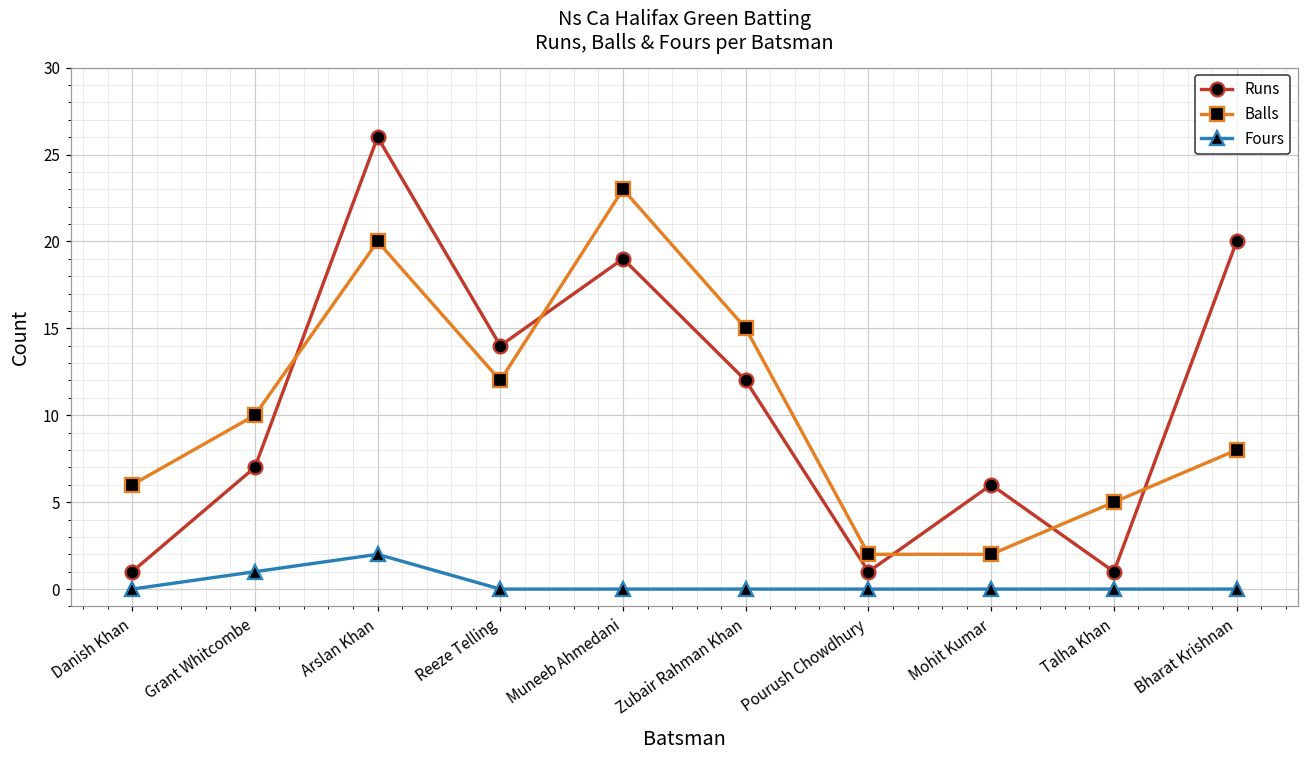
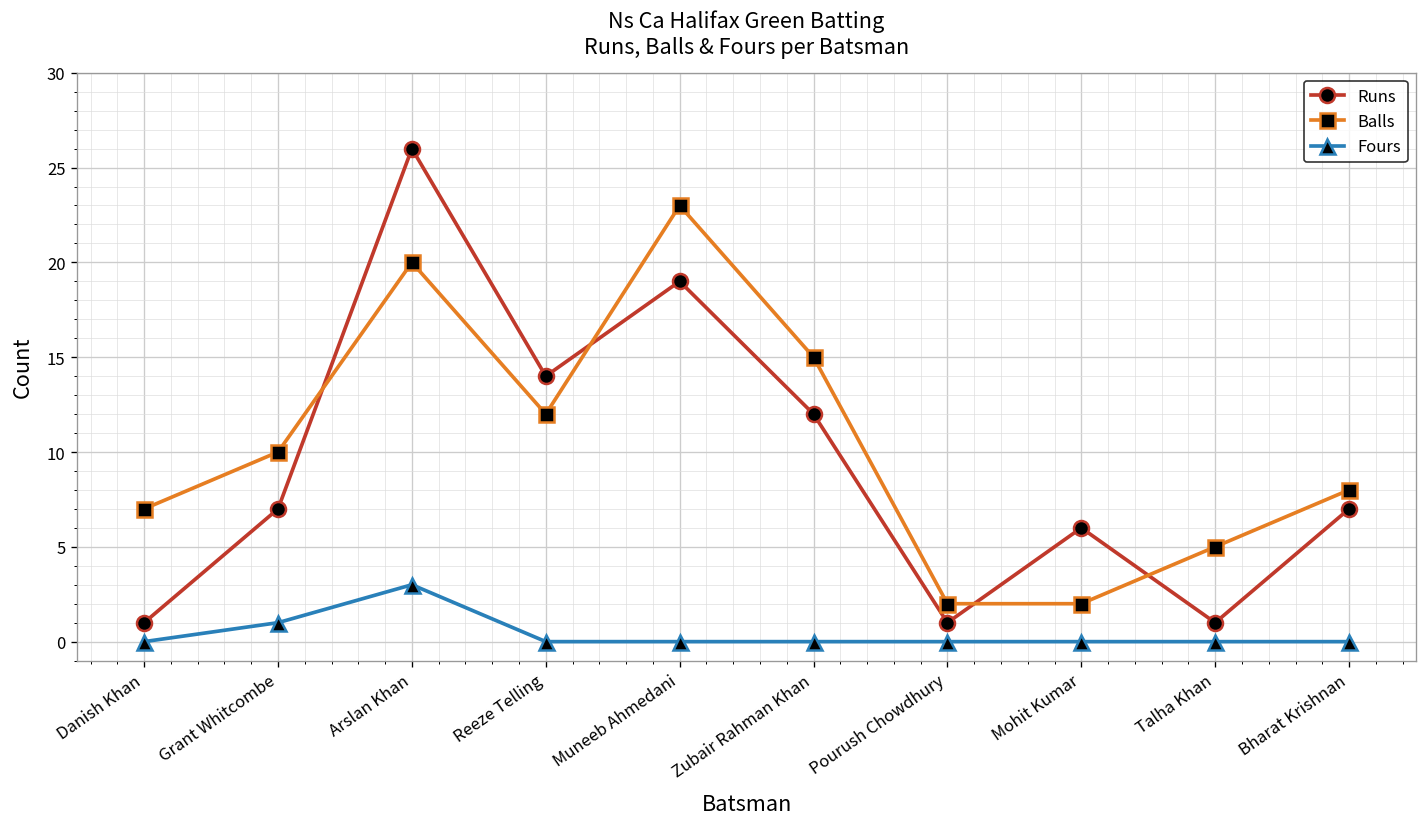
  {
    "Runs": {
      "Danish Khan": 1,
      "Grant Whitcombe": 7,
      "Arslan Khan": 26,
      "Reeze Telling": 14,
      "Muneeb Ahmedani": 19,
      "Zubair Rahman Khan": 12,
      "Pourush Chowdhury": 1,
      "Mohit Kumar": 6,
      "Talha Khan": 1,
-     "Bharat Krishnan": 20
+     "Bharat Krishnan": 7
    },
    "Balls": {
-     "Danish Khan": 6,
+     "Danish Khan": 7,
      "Grant Whitcombe": 10,
      "Arslan Khan": 20,
      "Reeze Telling": 12,
      "Muneeb Ahmedani": 23,
      "Zubair Rahman Khan": 15,
      "Pourush Chowdhury": 2,
      "Mohit Kumar": 2,
      "Talha Khan": 5,
      "Bharat Krishnan": 8
    },
    "Fours": {
      "Danish Khan": 0,
      "Grant Whitcombe": 1,
-     "Arslan Khan": 2,
+     "Arslan Khan": 3,
      "Reeze Telling": 0,
      "Muneeb Ahmedani": 0,
      "Zubair Rahman Khan": 0,
      "Pourush Chowdhury": 0,
      "Mohit Kumar": 0,
      "Talha Khan": 0,
      "Bharat Krishnan": 0
    }
  }
